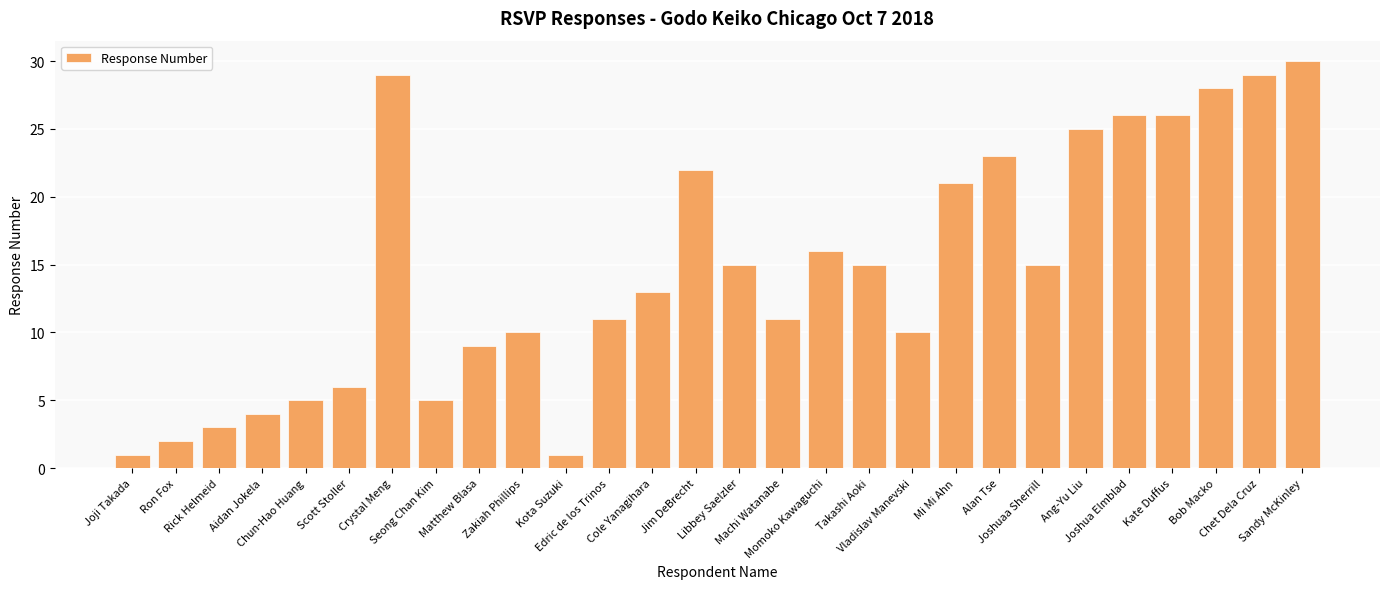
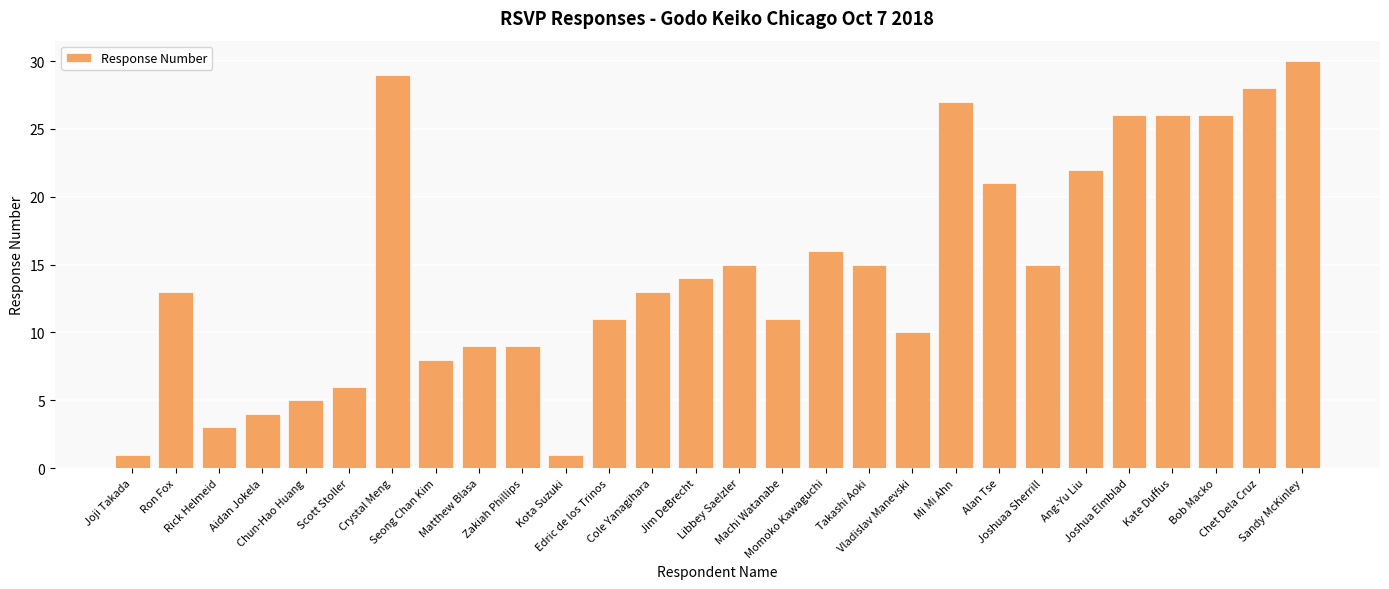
  {
    "Joji Takada": 1,
-   "Ron Fox": 2,
+   "Ron Fox": 13,
    "Rick Helmeid": 3,
    "Aidan Jokela": 4,
    "Chun-Hao Huang": 5,
    "Scott Stoller": 6,
    "Crystal Meng": 29,
-   "Seong Chan Kim": 5,
+   "Seong Chan Kim": 8,
    "Matthew Blasa": 9,
-   "Zakiah Phillips": 10,
+   "Zakiah Phillips": 9,
    "Kota Suzuki": 1,
    "Edric de los Trinos": 11,
    "Cole Yanagihara": 13,
-   "Jim DeBrecht": 22,
+   "Jim DeBrecht": 14,
    "Libbey Saelzler": 15,
    "Machi Watanabe": 11,
    "Momoko Kawaguchi": 16,
    "Takashi Aoki": 15,
    "Vladislav Manevski": 10,
-   "Mi Mi Ahn": 21,
-   "Alan Tse": 23,
+   "Mi Mi Ahn": 27,
+   "Alan Tse": 21,
    "Joshuaa Sherrill": 15,
-   "Ang-Yu Liu": 25,
+   "Ang-Yu Liu": 22,
    "Joshua Elmblad": 26,
    "Kate Duffus": 26,
-   "Bob Macko": 28,
-   "Chet Dela Cruz": 29,
+   "Bob Macko": 26,
+   "Chet Dela Cruz": 28,
    "Sandy McKinley": 30
  }
